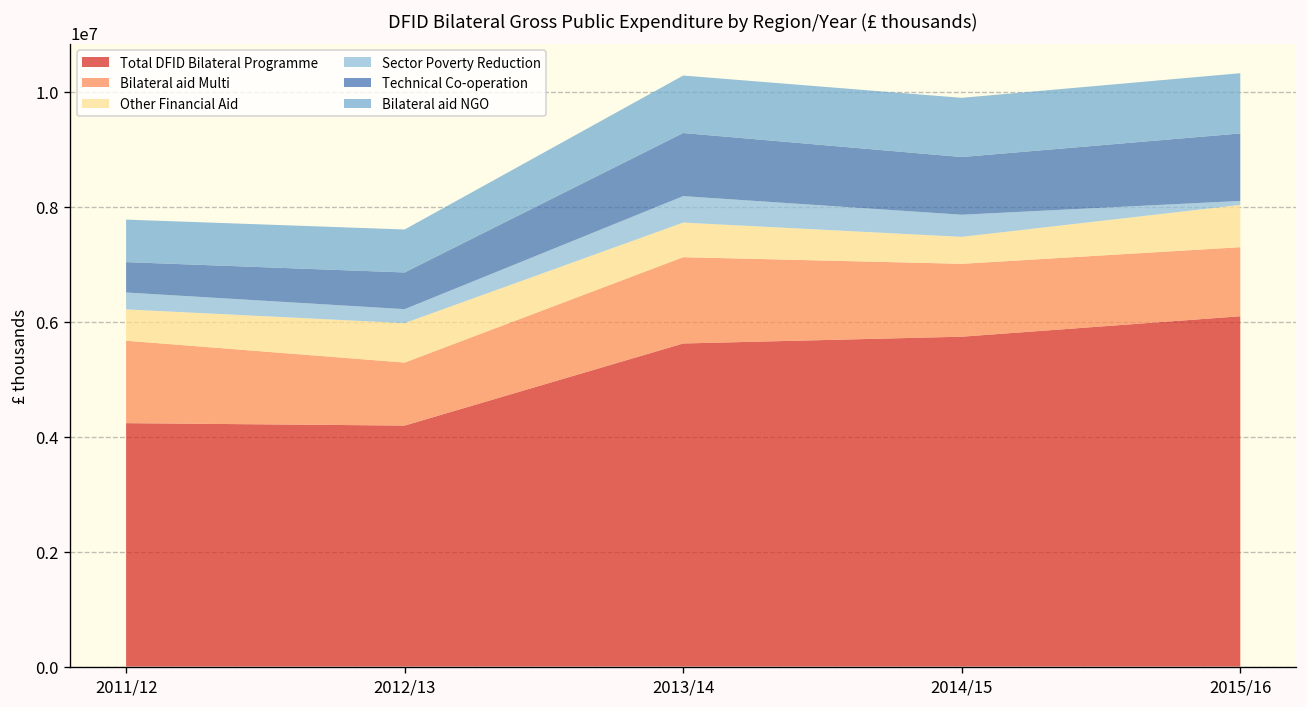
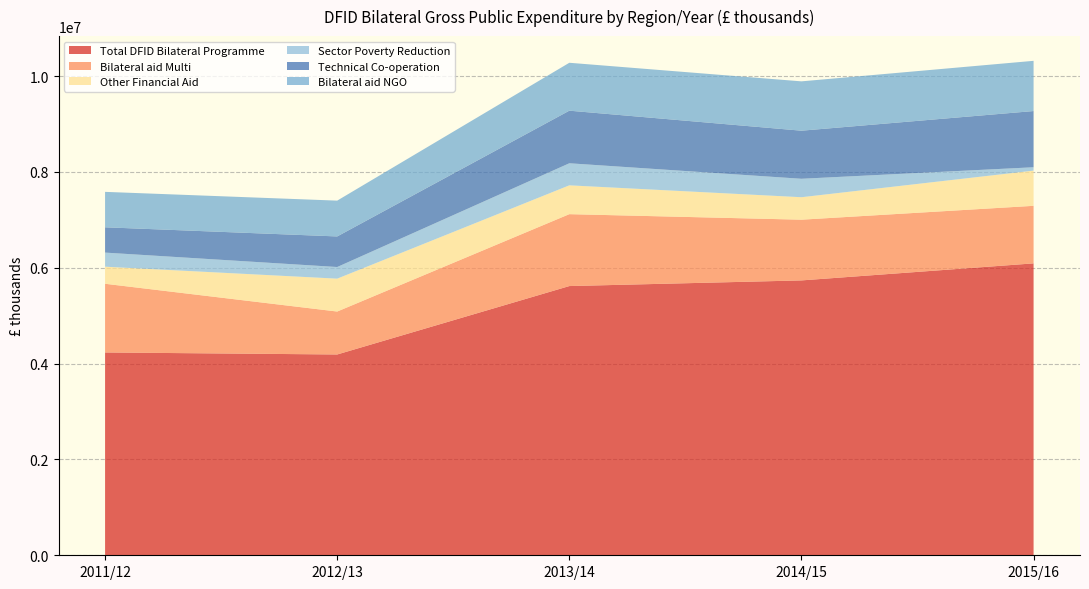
  {
    "Total DFID Bilateral Programme": {
      "2011/12": 4200000,
      "2012/13": 4200000,
      "2013/14": 5600000,
      "2014/15": 5700000,
      "2015/16": 6100000
    },
    "Bilateral aid Multi": {
      "2011/12": 1400000,
-     "2012/13": 1100000,
+     "2012/13": 900000,
      "2013/14": 1500000,
      "2014/15": 1300000,
      "2015/16": 1200000
    },
    "Other Financial Aid": {
-     "2011/12": 500000,
+     "2011/12": 400000,
      "2012/13": 700000,
      "2013/14": 600000,
      "2014/15": 500000,
      "2015/16": 700000
    },
    "Technical Co-operation": {
      "2011/12": 500000,
      "2012/13": 600000,
      "2013/14": 1100000,
      "2014/15": 1000000,
      "2015/16": 1200000
    }
  }
